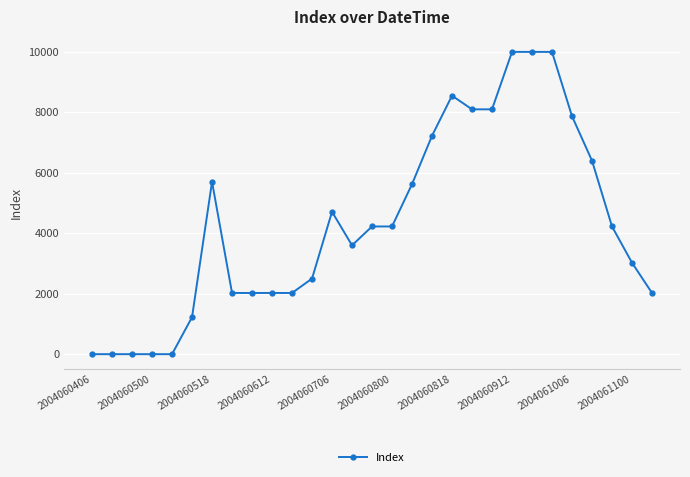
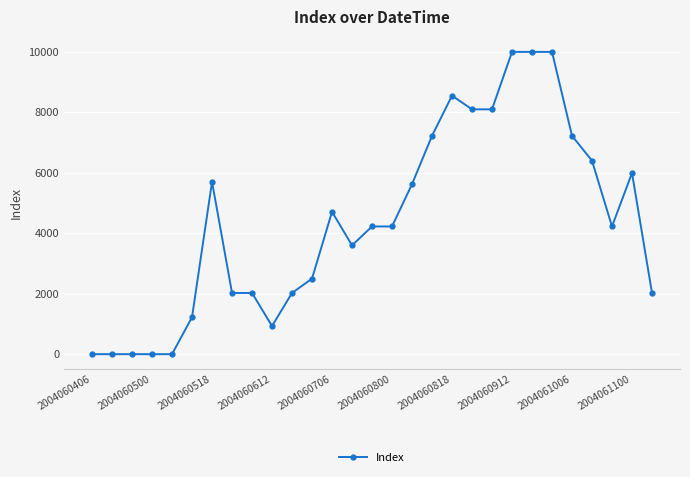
  {
    "2004060406": 0,
    "2004060500": 0,
    "2004060518": 5700,
-   "2004060612": 2000,
+   "2004060612": 900,
    "2004060706": 4700,
    "2004060800": 4200,
    "2004060818": 8600,
    "2004060912": 10000,
-   "2004061006": 7900,
-   "2004061100": 3000
+   "2004061006": 7200,
+   "2004061100": 6000
  }
